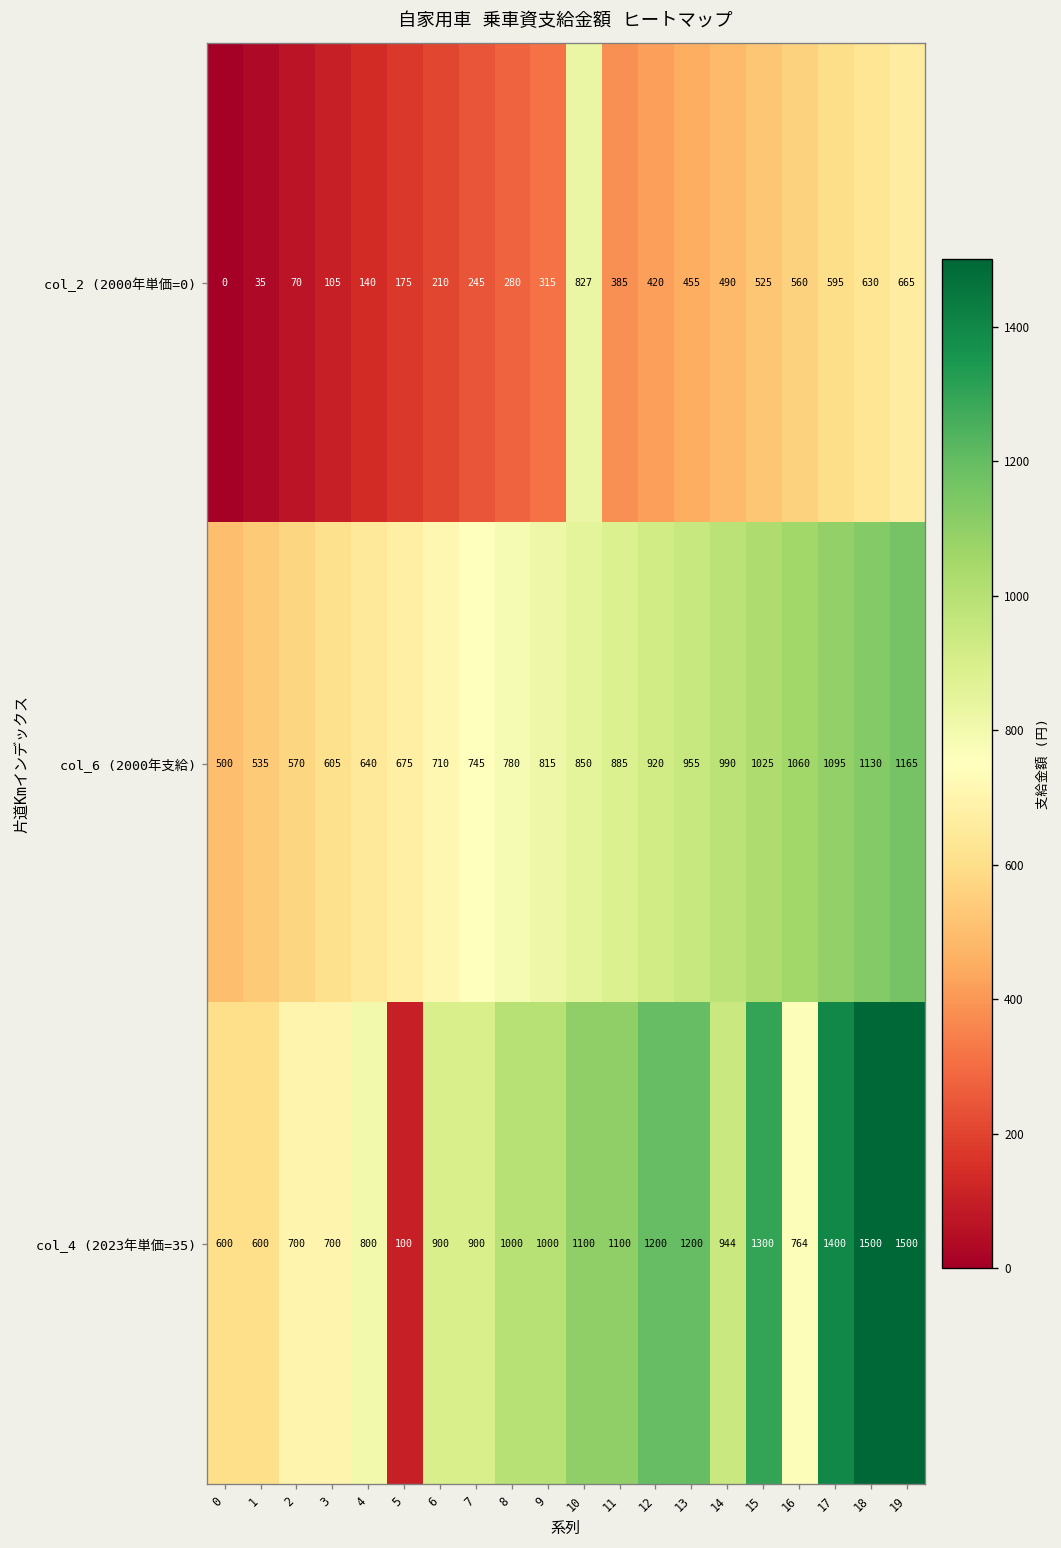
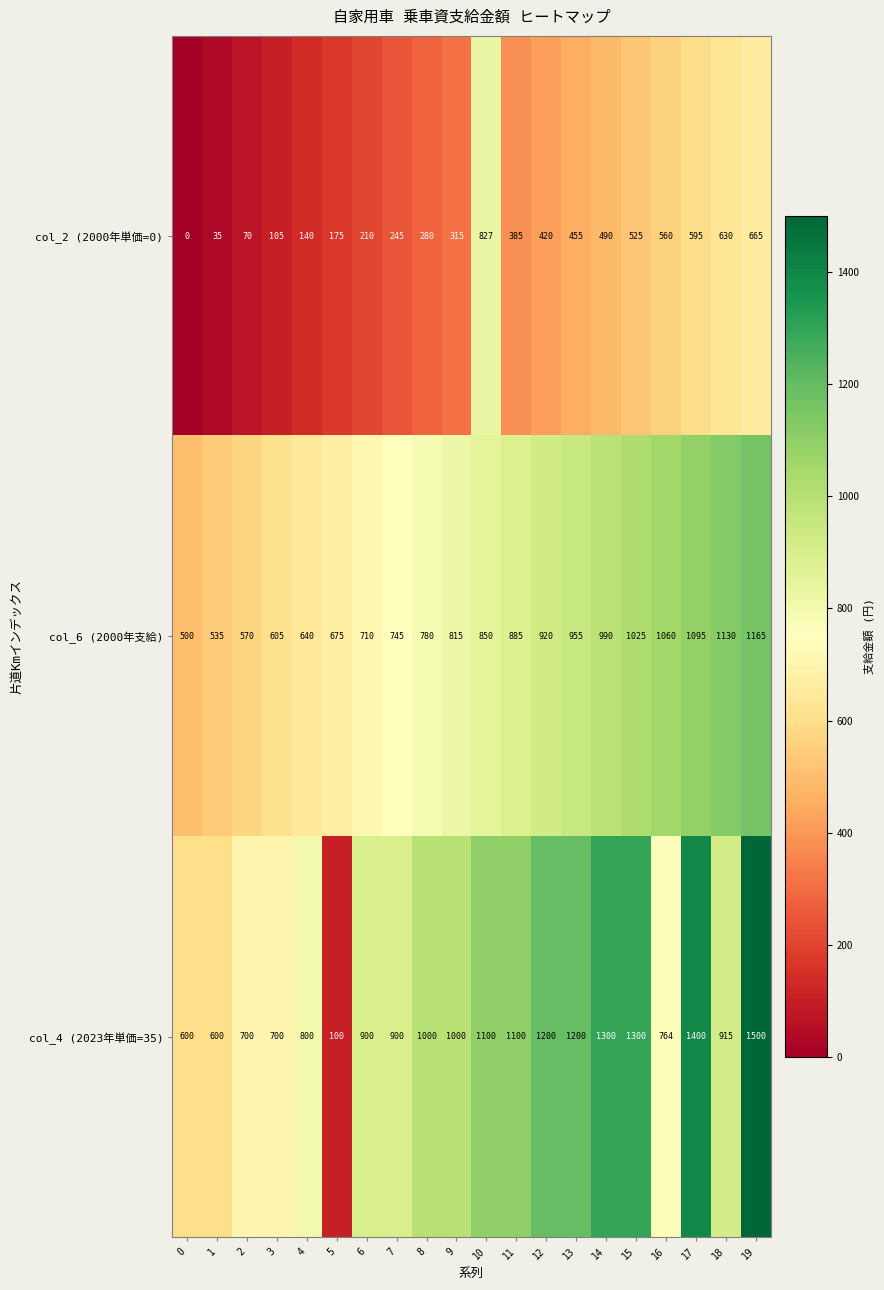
  {
    "col_2 (2000年単価=0)": {
      "0": 0,
      "1": 35,
      "2": 70,
      "3": 105,
      "4": 140,
      "5": 175,
      "6": 210,
      "7": 245,
      "8": 280,
      "9": 315,
      "10": 827,
      "11": 385,
      "12": 420,
      "13": 455,
      "14": 490,
      "15": 525,
      "16": 560,
      "17": 595,
      "18": 630,
      "19": 665
    },
    "col_6 (2000年支給)": {
      "0": 500,
      "1": 535,
      "2": 570,
      "3": 605,
      "4": 640,
      "5": 675,
      "6": 710,
      "7": 745,
      "8": 780,
      "9": 815,
      "10": 850,
      "11": 885,
      "12": 920,
      "13": 955,
      "14": 990,
      "15": 1025,
      "16": 1060,
      "17": 1095,
      "18": 1130,
      "19": 1165
    },
    "col_4 (2023年単価=35)": {
      "0": 600,
      "1": 600,
      "2": 700,
      "3": 700,
      "4": 800,
      "5": 100,
      "6": 900,
      "7": 900,
      "8": 1000,
      "9": 1000,
      "10": 1100,
      "11": 1100,
      "12": 1200,
      "13": 1200,
-     "14": 944,
+     "14": 1300,
      "15": 1300,
      "16": 764,
      "17": 1400,
-     "18": 1500,
+     "18": 915,
      "19": 1500
    }
  }
